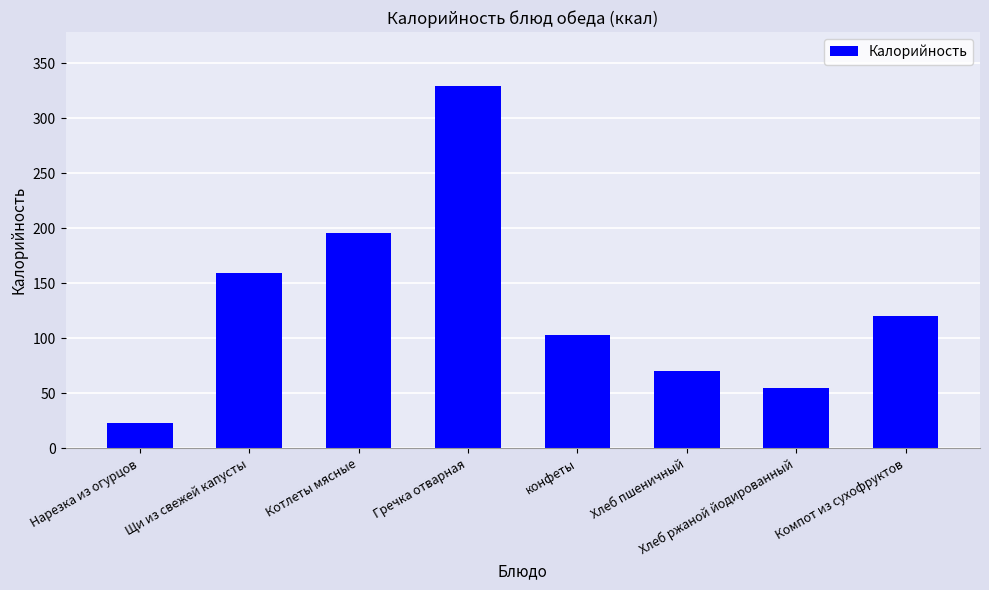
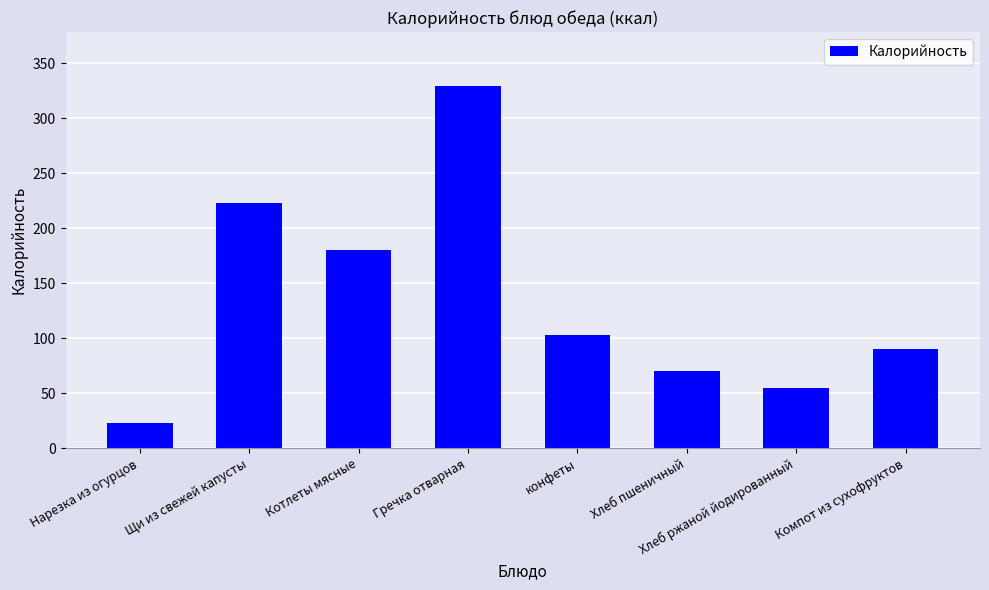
  {
    "Нарезка из огурцов": 23,
-   "Щи из свежей капусты": 160,
-   "Котлеты мясные": 196,
+   "Щи из свежей капусты": 223,
+   "Котлеты мясные": 180,
    "Гречка отварная": 329,
    "конфеты": 103,
    "Хлеб пшеничный": 70,
    "Хлеб ржаной йодированный": 55,
-   "Компот из сухофруктов": 120
+   "Компот из сухофруктов": 90
  }
